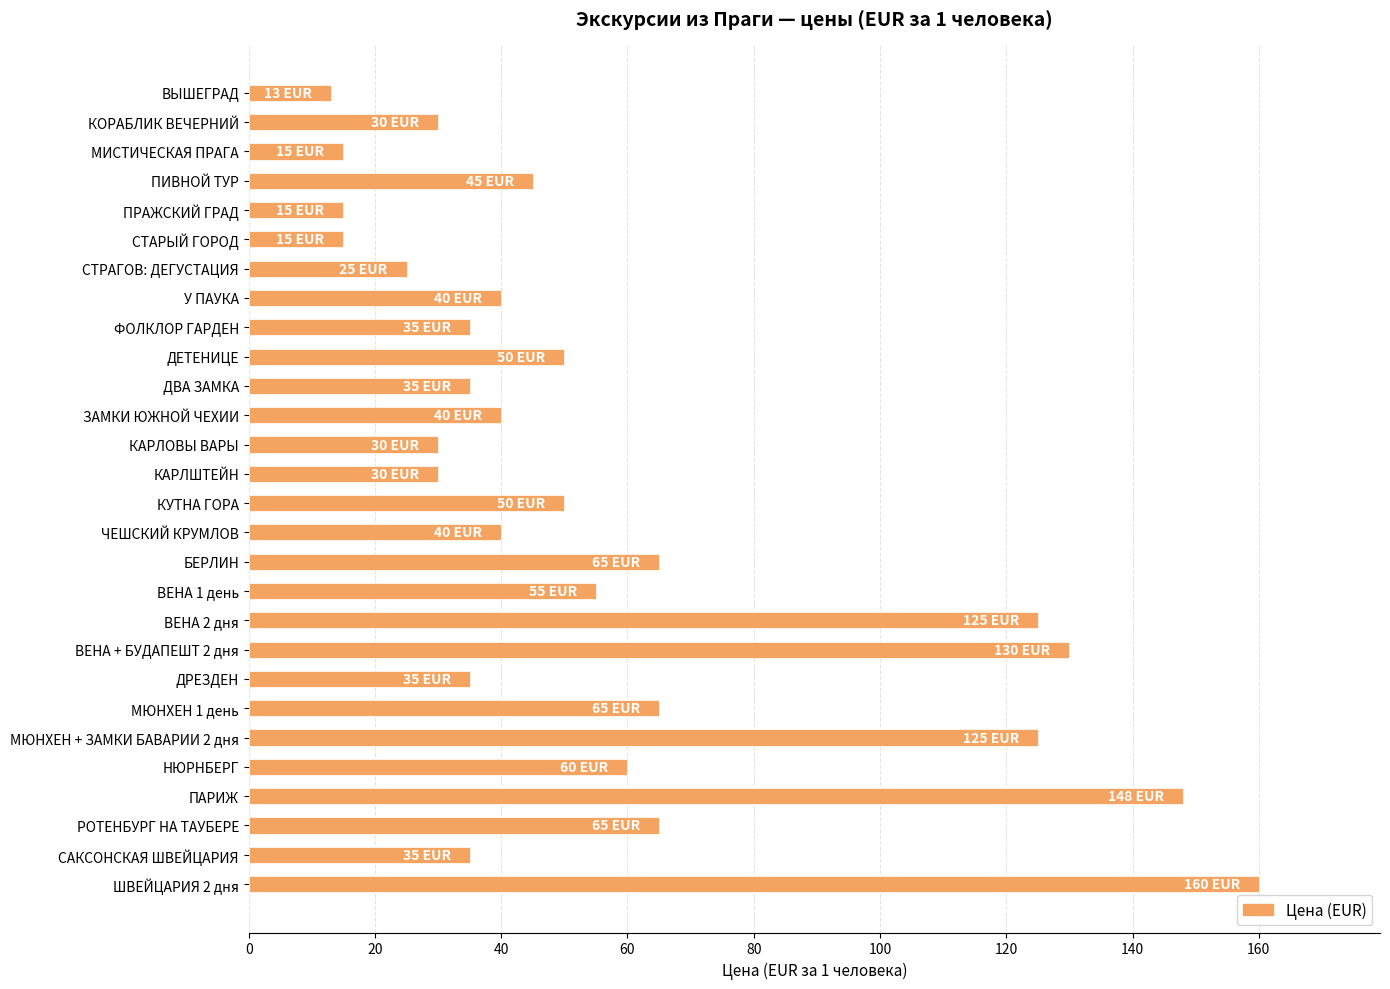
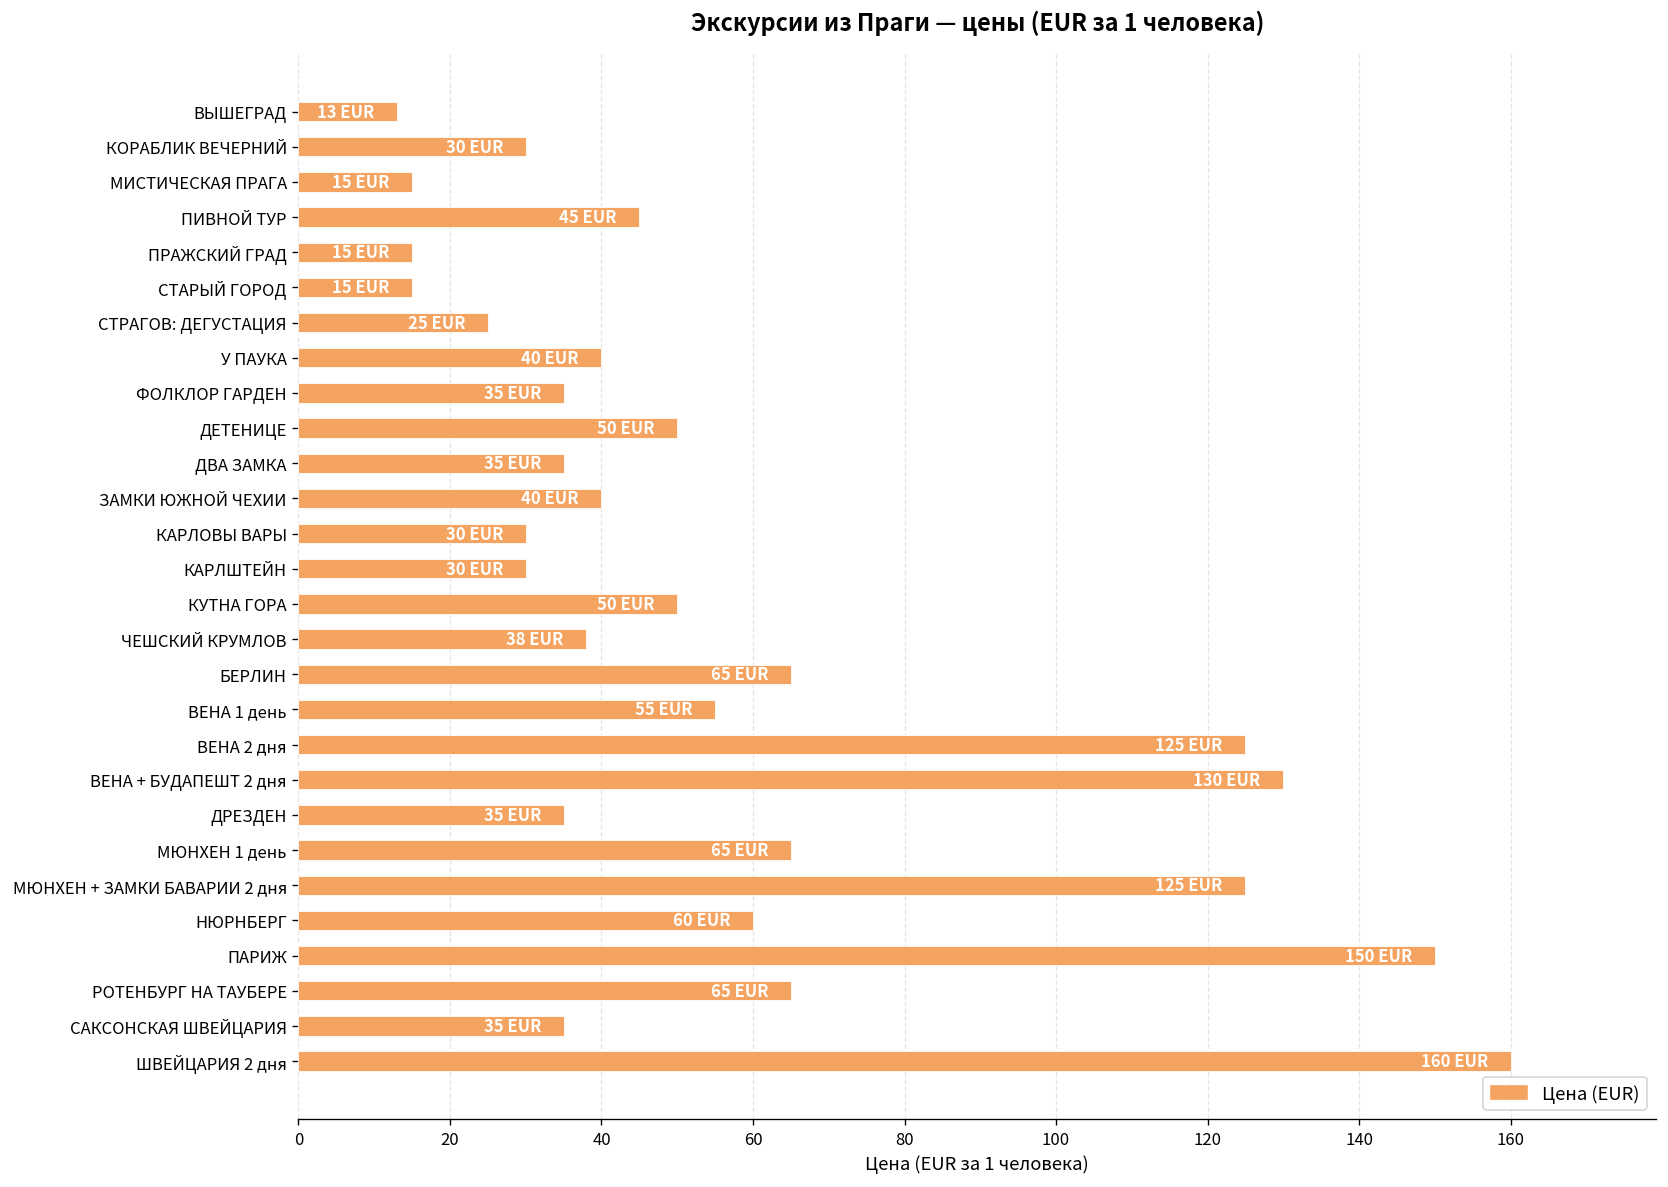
  {
    "ВЫШЕГРАД": 13,
    "КОРАБЛИК ВЕЧЕРНИЙ": 30,
    "МИСТИЧЕСКАЯ ПРАГА": 15,
    "ПИВНОЙ ТУР": 45,
    "ПРАЖСКИЙ ГРАД": 15,
    "СТАРЫЙ ГОРОД": 15,
    "СТРАГОВ: ДЕГУСТАЦИЯ": 25,
    "У ПАУКА": 40,
    "ФОЛКЛОР ГАРДЕН": 35,
    "ДЕТЕНИЦЕ": 50,
    "ДВА ЗАМКА": 35,
    "ЗАМКИ ЮЖНОЙ ЧЕХИИ": 40,
    "КАРЛОВЫ ВАРЫ": 30,
    "КАРЛШТЕЙН": 30,
    "КУТНА ГОРА": 50,
-   "ЧЕШСКИЙ КРУМЛОВ": 40,
+   "ЧЕШСКИЙ КРУМЛОВ": 38,
    "БЕРЛИН": 65,
    "ВЕНА 1 день": 55,
    "ВЕНА 2 дня": 125,
    "ВЕНА + БУДАПЕШТ 2 дня": 130,
    "ДРЕЗДЕН": 35,
    "МЮНХЕН 1 день": 65,
    "МЮНХЕН + ЗАМКИ БАВАРИИ 2 дня": 125,
    "НЮРНБЕРГ": 60,
-   "ПАРИЖ": 148,
+   "ПАРИЖ": 150,
    "РОТЕНБУРГ НА ТАУБЕРЕ": 65,
    "САКСОНСКАЯ ШВЕЙЦАРИЯ": 35,
    "ШВЕЙЦАРИЯ 2 дня": 160
  }
